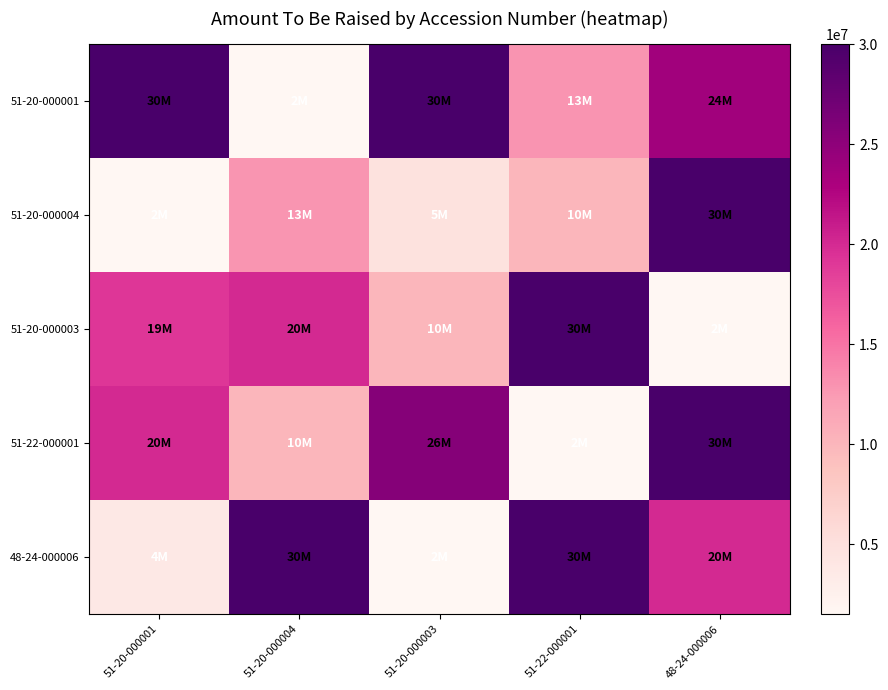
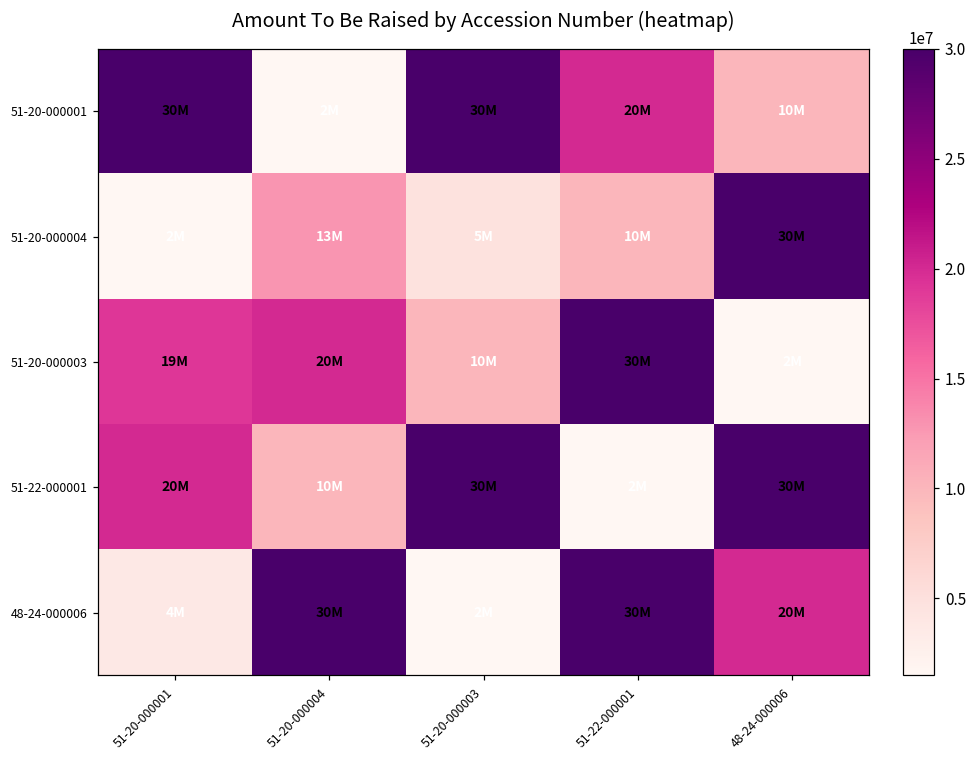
  {
    "51-20-000001": {
      "51-20-000001": "30M",
      "51-20-000003": "30M",
-     "51-22-000001": "13M",
-     "48-24-000006": "24M"
+     "51-22-000001": "20M",
+     "48-24-000006": "10M"
    },
    "51-20-000004": {
      "51-20-000004": "13M",
      "51-22-000001": "10M",
      "48-24-000006": "30M"
    },
    "51-20-000003": {
      "51-20-000001": "19M",
      "51-20-000004": "20M",
      "51-20-000003": "10M",
      "51-22-000001": "30M"
    },
    "51-22-000001": {
      "51-20-000001": "20M",
      "51-20-000004": "10M",
-     "51-20-000003": "26M",
+     "51-20-000003": "30M",
      "48-24-000006": "30M"
    },
    "48-24-000006": {
      "51-20-000004": "30M",
      "51-22-000001": "30M",
      "48-24-000006": "20M"
    }
  }
